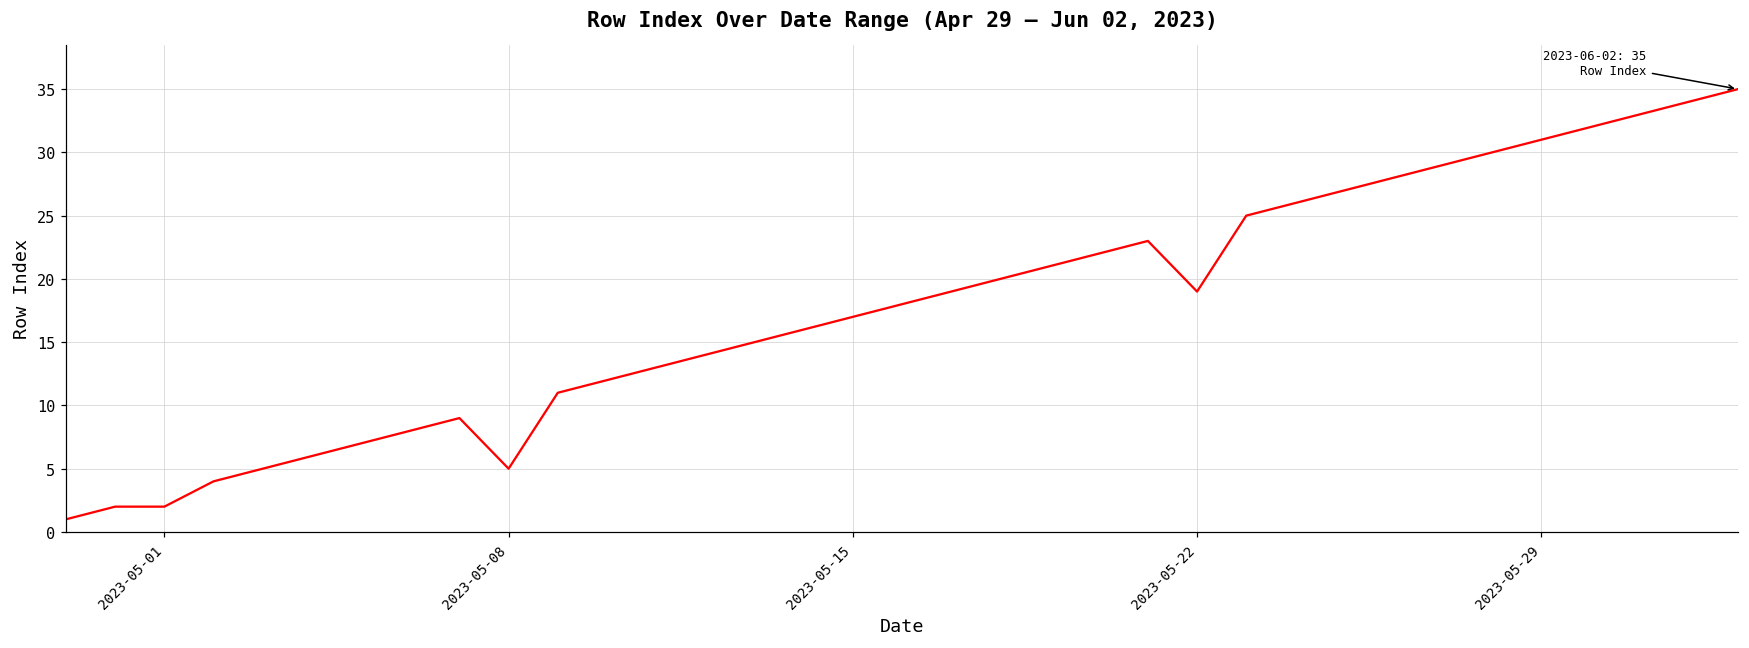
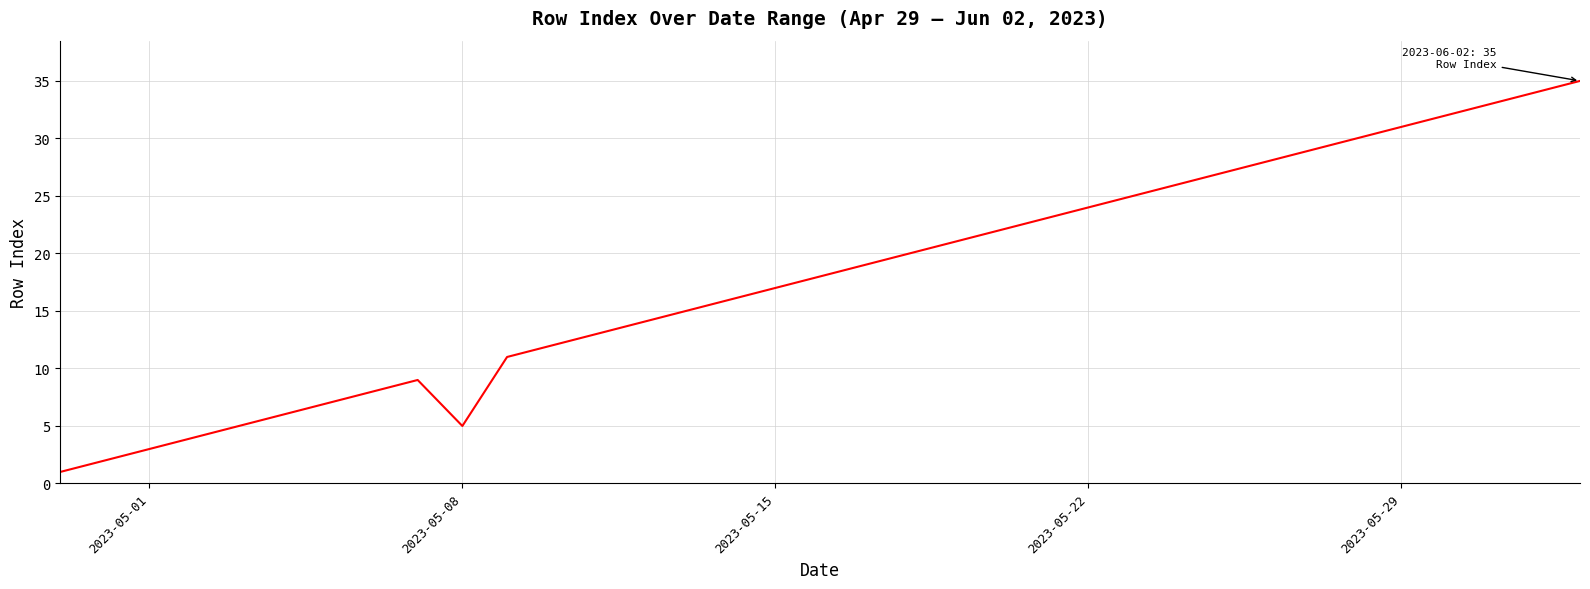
  {
-   "2023-05-01": 2,
+   "2023-05-01": 3,
    "2023-05-08": 5,
    "2023-05-15": 17,
-   "2023-05-22": 19,
+   "2023-05-22": 24,
    "2023-05-29": 31
  }
